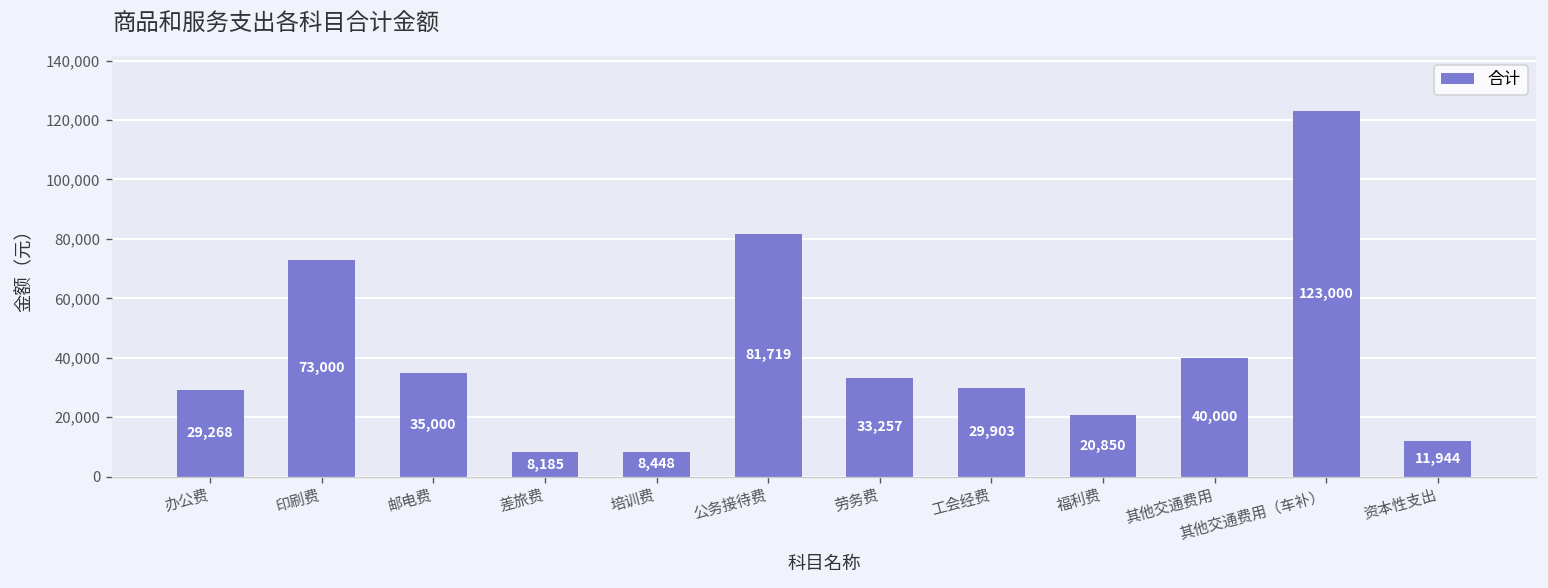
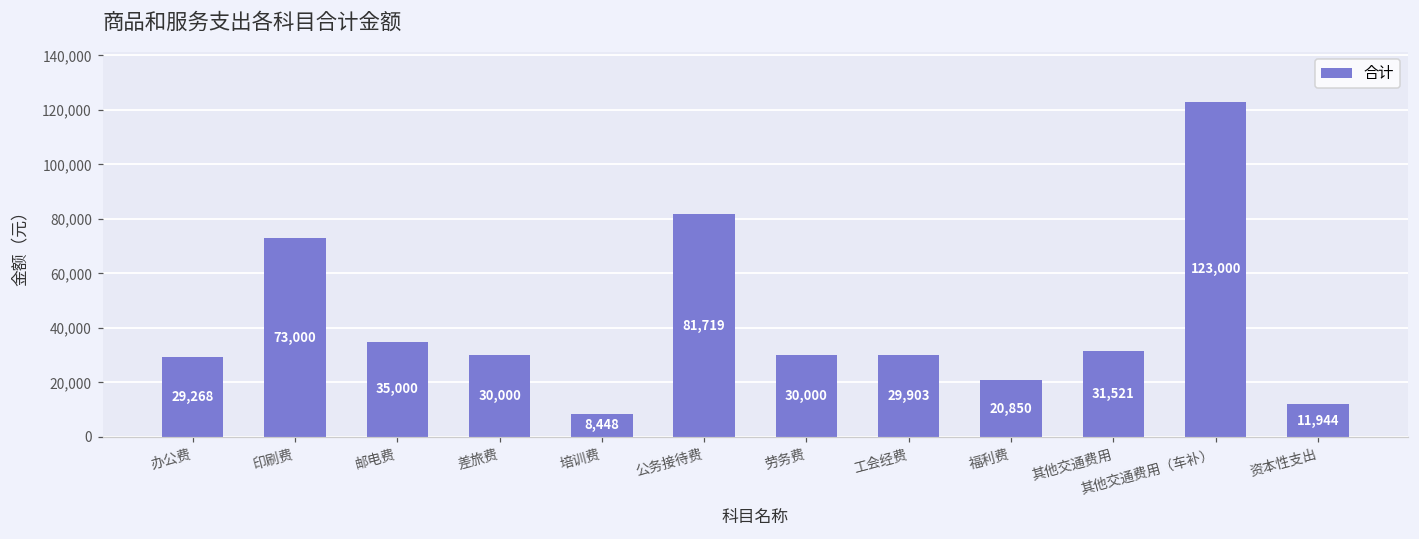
  {
    "办公费": "29,268",
    "印刷费": "73,000",
    "邮电费": "35,000",
-   "差旅费": "8,185",
+   "差旅费": "30,000",
    "培训费": "8,448",
    "公务接待费": "81,719",
-   "劳务费": "33,257",
+   "劳务费": "30,000",
    "工会经费": "29,903",
    "福利费": "20,850",
-   "其他交通费用": "40,000",
+   "其他交通费用": "31,521",
    "其他交通费用（车补）": "123,000",
    "资本性支出": "11,944"
  }
